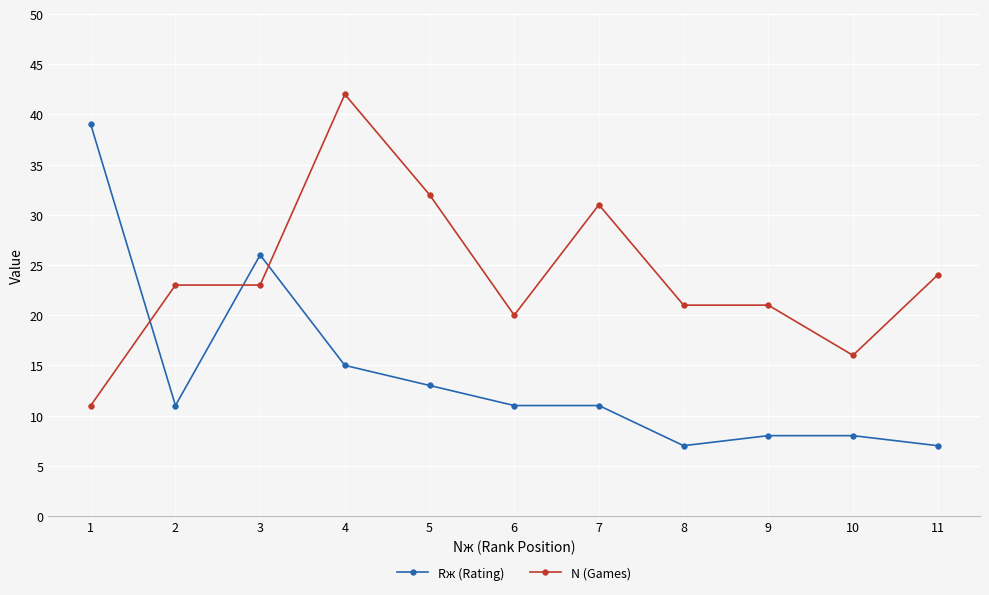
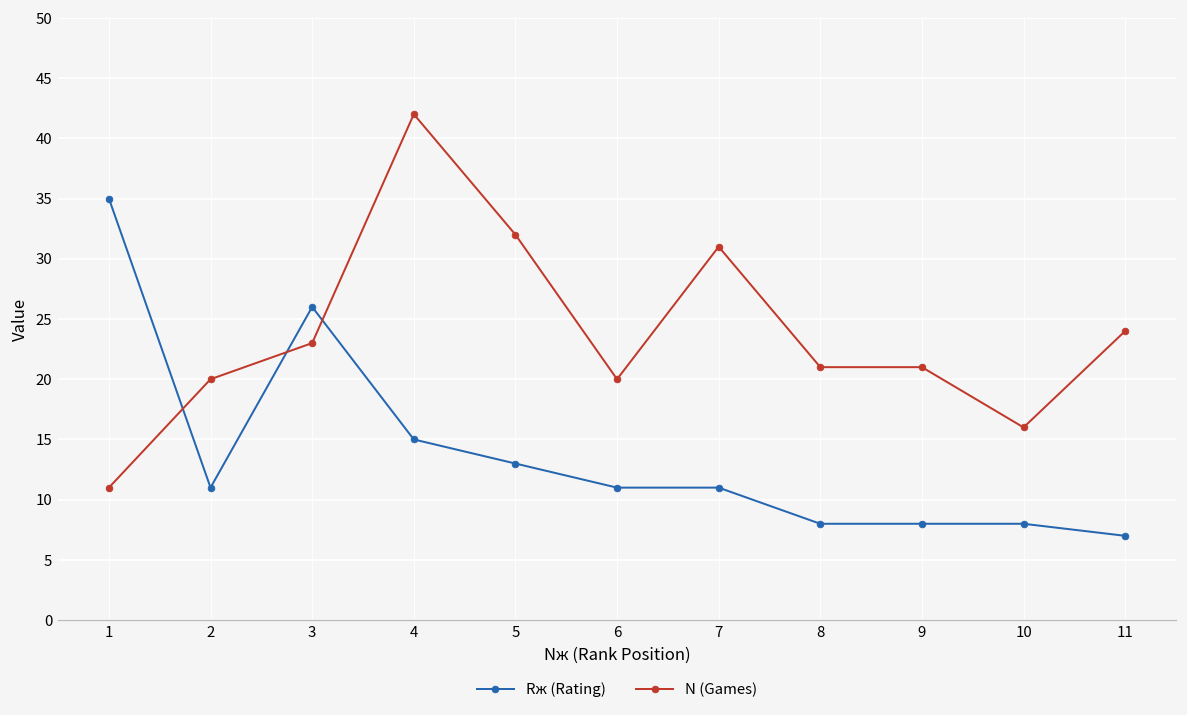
  {
    "Rж (Rating)": {
-     "1": 39,
+     "1": 35,
      "2": 11,
      "3": 26,
      "4": 15,
      "5": 13,
      "6": 11,
      "7": 11,
-     "8": 7,
+     "8": 8,
      "9": 8,
      "10": 8,
      "11": 7
    },
    "N (Games)": {
      "1": 11,
-     "2": 23,
+     "2": 20,
      "3": 23,
      "4": 42,
      "5": 32,
      "6": 20,
      "7": 31,
      "8": 21,
      "9": 21,
      "10": 16,
      "11": 24
    }
  }
